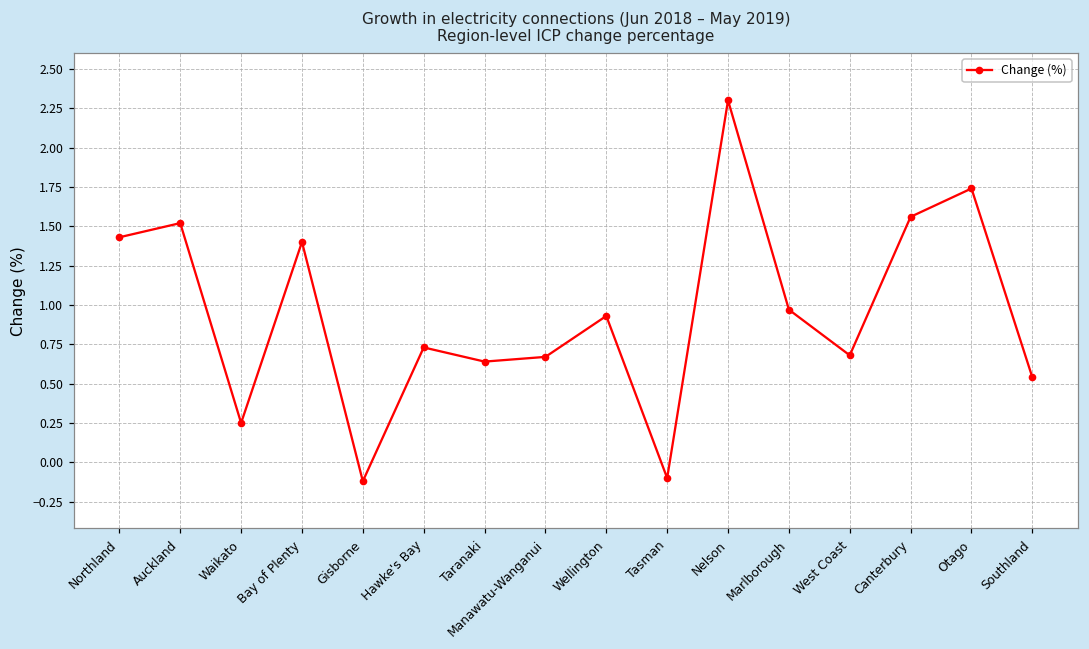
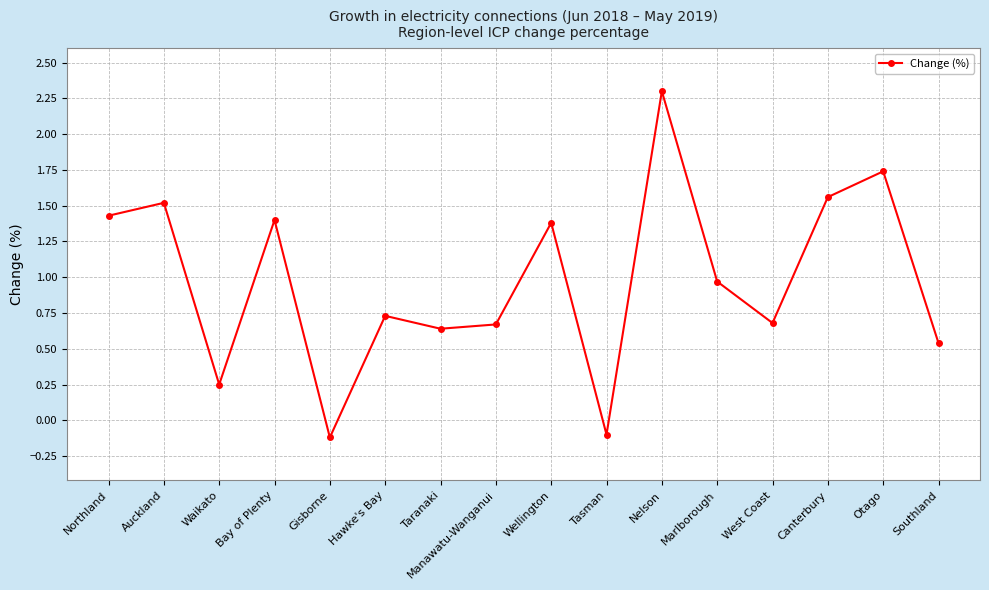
  {
    "Northland": 1.43,
    "Auckland": 1.52,
    "Waikato": 0.25,
    "Bay of Plenty": 1.40,
    "Gisborne": -0.12,
    "Hawke's Bay": 0.73,
    "Taranaki": 0.64,
    "Manawatu-Wanganui": 0.67,
-   "Wellington": 0.93,
+   "Wellington": 1.38,
    "Tasman": -0.10,
    "Nelson": 2.30,
    "Marlborough": 0.97,
    "West Coast": 0.68,
    "Canterbury": 1.56,
    "Otago": 1.74,
    "Southland": 0.54
  }
